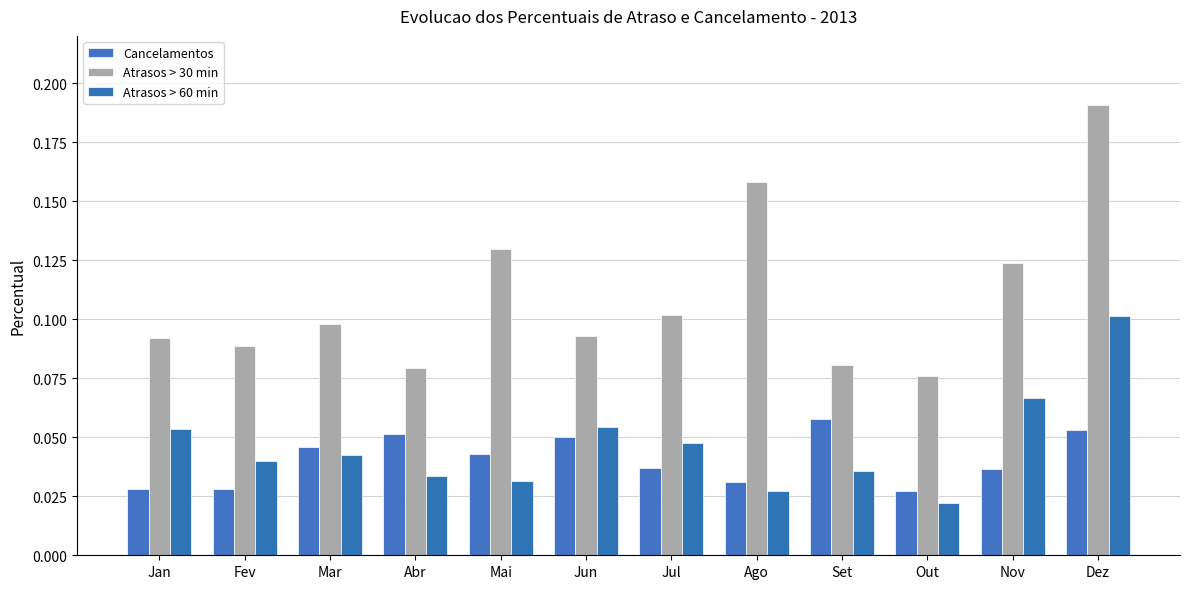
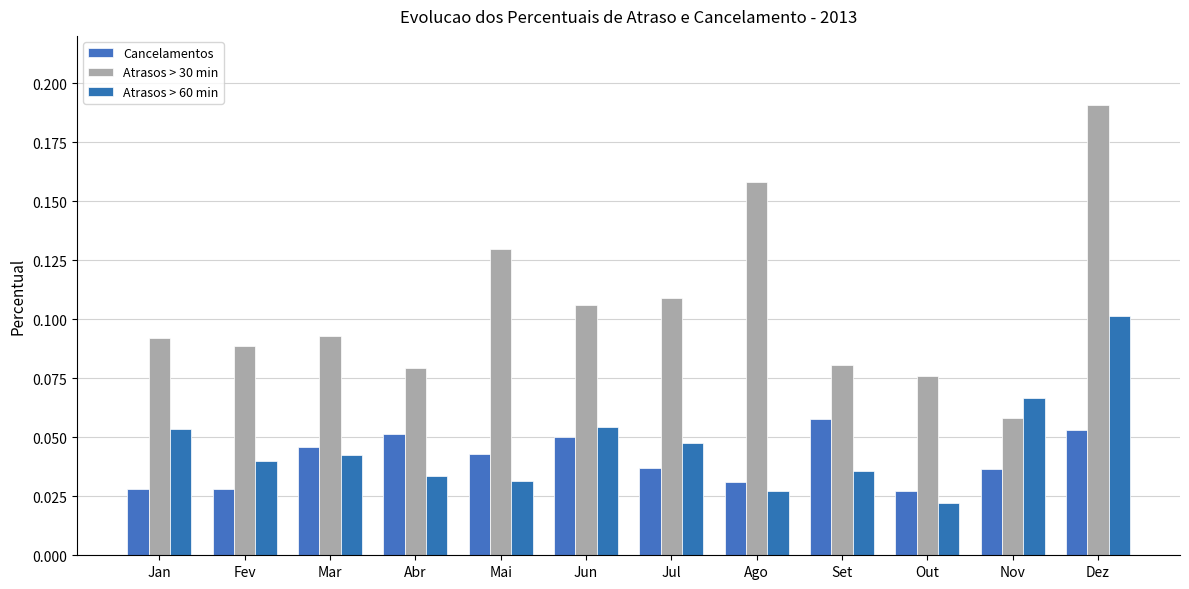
  {
    "Atrasos > 30 min": {
      "Jan": 0.092,
      "Fev": 0.089,
-     "Mar": 0.098,
+     "Mar": 0.093,
      "Abr": 0.079,
      "Mai": 0.130,
-     "Jun": 0.093,
-     "Jul": 0.102,
+     "Jun": 0.106,
+     "Jul": 0.109,
      "Ago": 0.158,
      "Set": 0.080,
      "Out": 0.076,
-     "Nov": 0.124,
+     "Nov": 0.058,
      "Dez": 0.191
    }
  }
